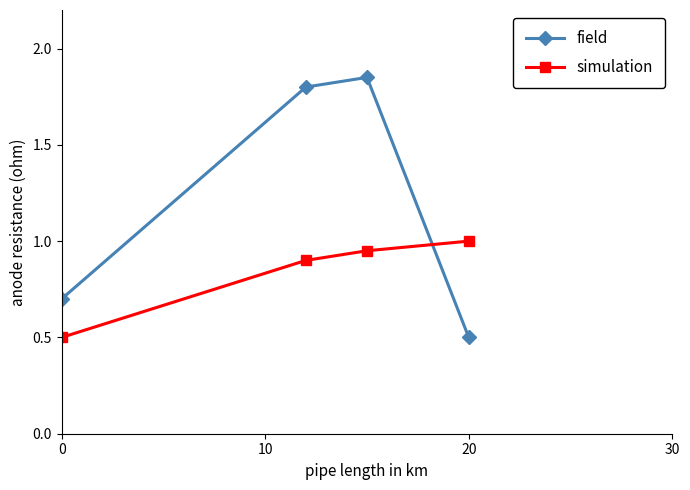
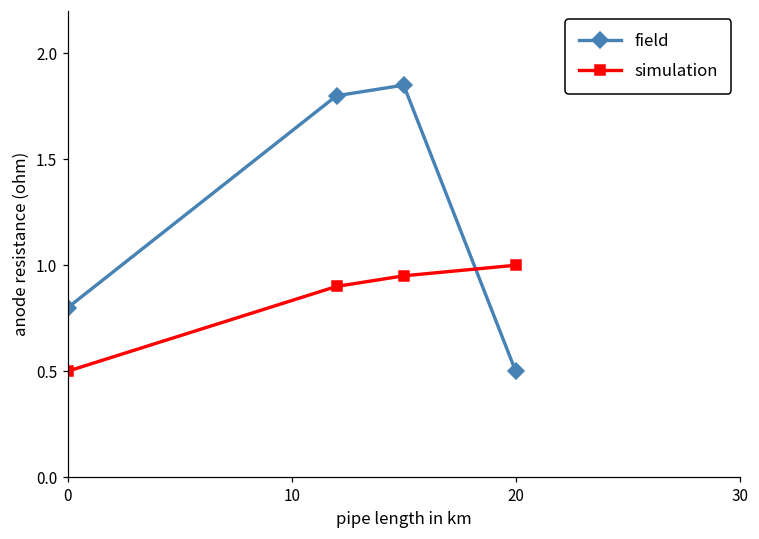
  {
    "field": {
-     "0": 0.7,
+     "0": 0.8,
      "20": 0.5
    },
    "simulation": {
      "0": 0.5,
      "20": 1.0
    }
  }
